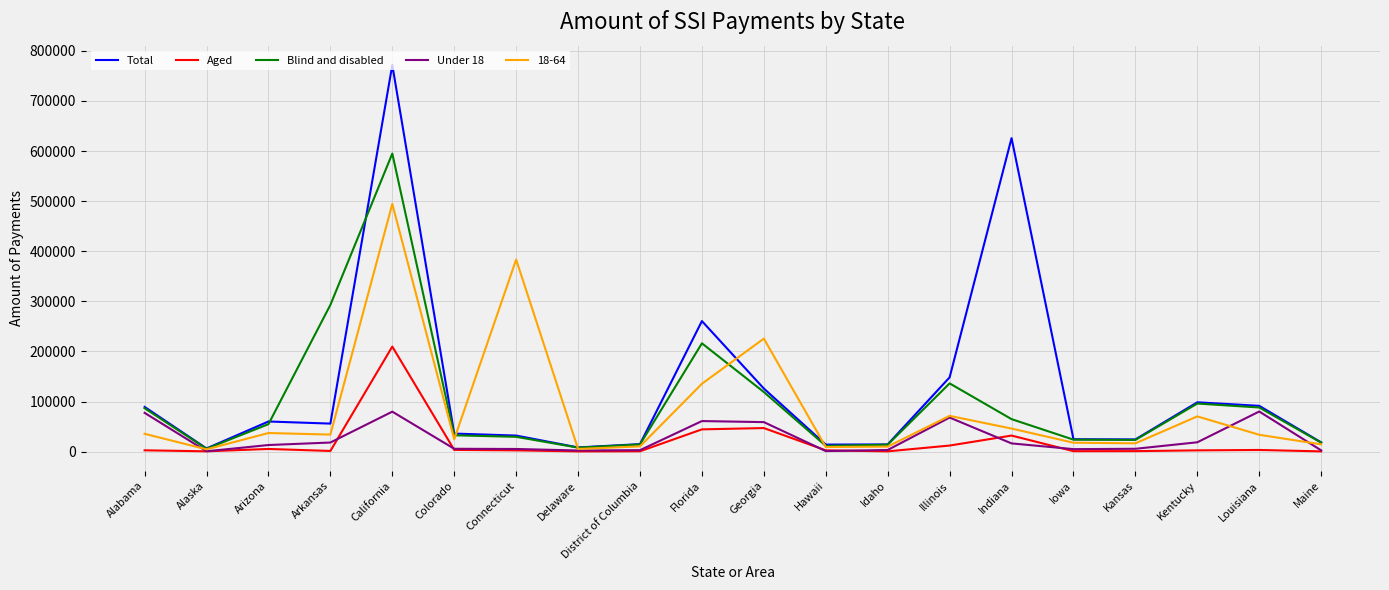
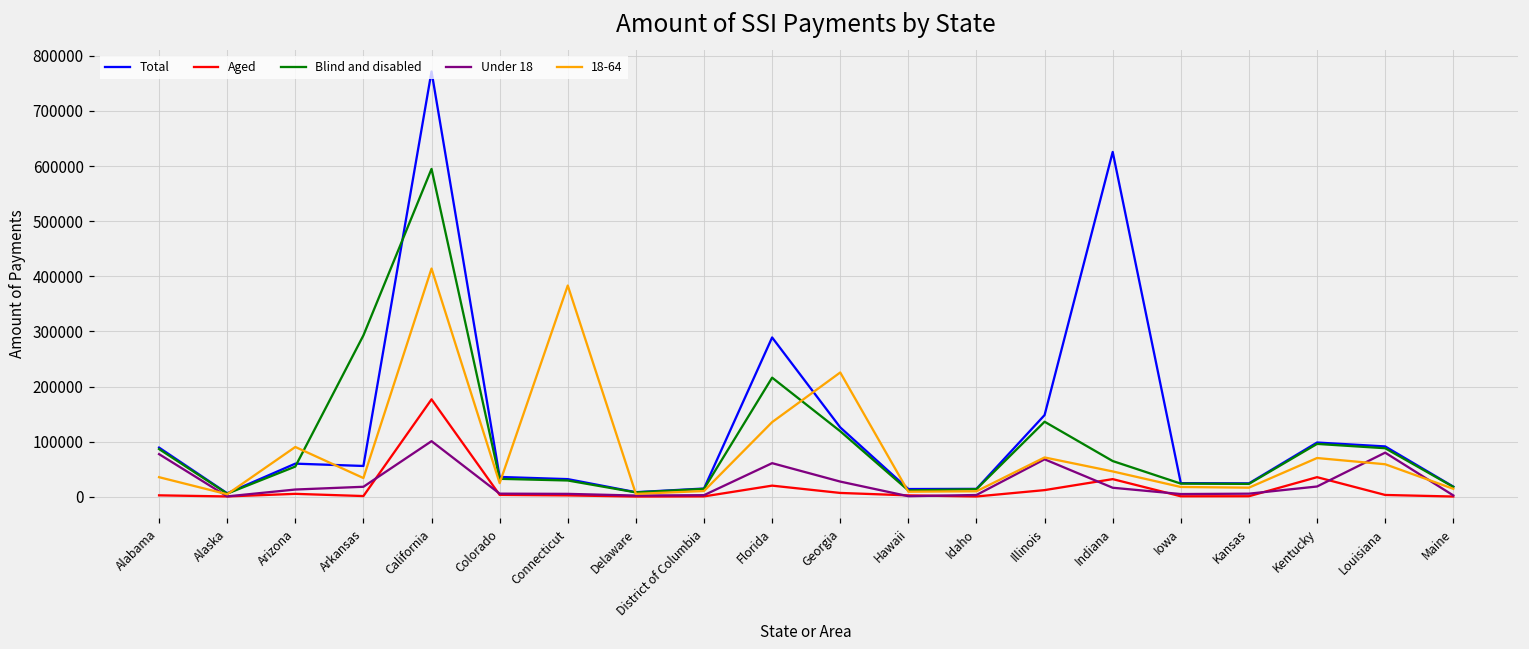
  {
    "Total": {
      "Arizona": 60000,
      "Arkansas": 60000,
-     "Florida": 260000,
+     "Florida": 290000,
      "Georgia": 130000,
      "Illinois": 150000,
      "Indiana": 630000
    },
    "Aged": {
      "Alabama": 0,
      "Arizona": 10000,
      "Arkansas": 0,
-     "California": 210000,
-     "Florida": 40000,
-     "Georgia": 50000,
+     "California": 180000,
+     "Florida": 20000,
+     "Georgia": 10000,
      "Illinois": 10000,
      "Indiana": 30000,
-     "Kentucky": 0,
+     "Kentucky": 40000,
      "Louisiana": 0
    },
    "Blind and disabled": {
      "Arizona": 50000,
      "Arkansas": 290000,
      "California": 590000,
      "Florida": 220000,
      "Georgia": 120000,
      "Illinois": 140000,
      "Indiana": 60000
    },
    "Under 18": {
      "Alabama": 80000,
      "Arizona": 10000,
      "Arkansas": 20000,
-     "California": 80000,
+     "California": 100000,
      "Florida": 60000,
-     "Georgia": 60000,
+     "Georgia": 30000,
      "Indiana": 20000,
      "Kentucky": 20000,
      "Louisiana": 80000
    },
    "18-64": {
      "Alabama": 40000,
-     "Arizona": 40000,
+     "Arizona": 90000,
      "Arkansas": 30000,
-     "California": 490000,
+     "California": 410000,
      "Colorado": 20000,
      "Connecticut": 380000,
      "Florida": 140000,
      "Georgia": 230000,
      "Indiana": 50000,
      "Iowa": 20000,
      "Kansas": 20000,
      "Kentucky": 70000,
-     "Louisiana": 30000
+     "Louisiana": 60000
    }
  }
